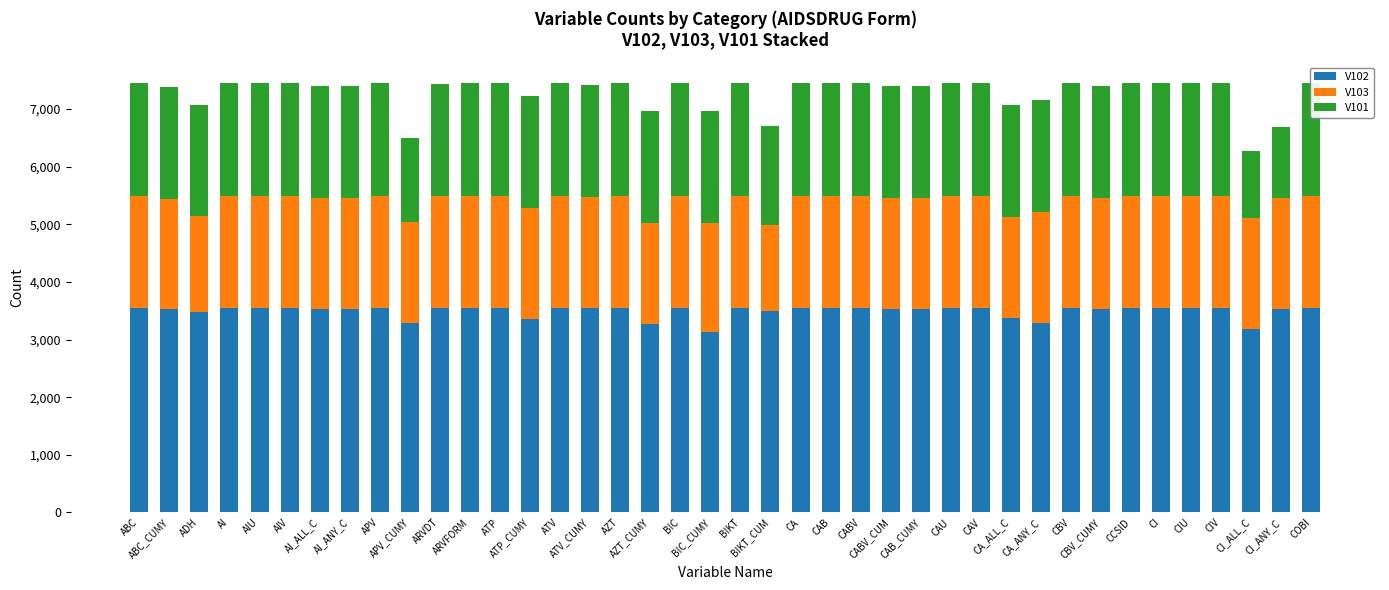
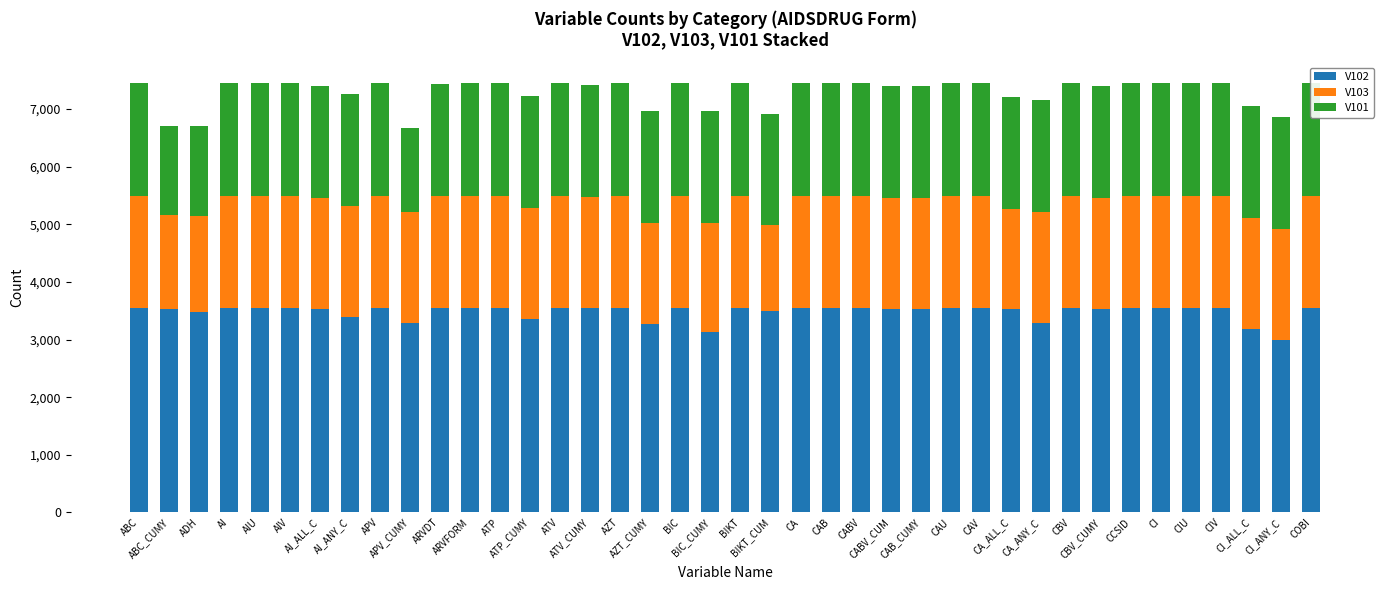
  {
    "V102": {
      "ABC": "3,500",
      "ABC_CUMY": "3,500",
      "ADH": "3,500",
      "AI": "3,500",
      "AIU": "3,500",
      "AIV": "3,500",
      "AI_ALL_C": "3,500",
-     "AI_ANY_C": "3,500",
+     "AI_ANY_C": "3,400",
      "APV": "3,500",
      "APV_CUMY": "3,300",
      "ARVDT": "3,500",
      "ARVFORM": "3,500",
      "ATP": "3,500",
      "ATP_CUMY": "3,400",
      "ATV": "3,500",
      "ATV_CUMY": "3,500",
      "AZT": "3,500",
      "AZT_CUMY": "3,300",
      "BIC": "3,500",
      "BIC_CUMY": "3,100",
      "BIKT": "3,500",
      "BIKT_CUM": "3,500",
      "CA": "3,500",
      "CAB": "3,500",
      "CABV": "3,500",
      "CABV_CUM": "3,500",
      "CAB_CUMY": "3,500",
      "CAU": "3,500",
      "CAV": "3,500",
-     "CA_ALL_C": "3,400",
+     "CA_ALL_C": "3,500",
      "CA_ANY_C": "3,300",
      "CBV": "3,500",
      "CBV_CUMY": "3,500",
      "CCSID": "3,500",
      "CI": "3,500",
      "CIU": "3,500",
      "CIV": "3,500",
      "CI_ALL_C": "3,200",
-     "CI_ANY_C": "3,500",
+     "CI_ANY_C": "3,000",
      "COBI": "3,500"
    },
    "V103": {
      "ABC": "2,000",
-     "ABC_CUMY": "1,900",
+     "ABC_CUMY": "1,600",
      "ADH": "1,700",
      "AI": "2,000",
      "AIU": "2,000",
      "AIV": "2,000",
      "AI_ALL_C": "1,900",
      "AI_ANY_C": "1,900",
      "APV": "2,000",
-     "APV_CUMY": "1,700",
+     "APV_CUMY": "1,900",
      "ARVDT": "1,900",
      "ARVFORM": "2,000",
      "ATP": "2,000",
      "ATP_CUMY": "1,900",
      "ATV": "2,000",
      "ATV_CUMY": "1,900",
      "AZT": "2,000",
      "AZT_CUMY": "1,800",
      "BIC": "2,000",
      "BIC_CUMY": "1,900",
      "BIKT": "2,000",
      "BIKT_CUM": "1,500",
      "CA": "2,000",
      "CAB": "2,000",
      "CABV": "2,000",
      "CABV_CUM": "1,900",
      "CAB_CUMY": "1,900",
      "CAU": "2,000",
      "CAV": "2,000",
      "CA_ALL_C": "1,700",
      "CA_ANY_C": "1,900",
      "CBV": "2,000",
      "CBV_CUMY": "1,900",
      "CCSID": "2,000",
      "CI": "2,000",
      "CIU": "2,000",
      "CIV": "2,000",
      "CI_ALL_C": "1,900",
      "CI_ANY_C": "1,900",
      "COBI": "2,000"
    },
    "V101": {
      "ABC": "1,900",
-     "ABC_CUMY": "1,900",
-     "ADH": "1,900",
+     "ABC_CUMY": "1,500",
+     "ADH": "1,500",
      "AI": "1,900",
      "AIU": "1,900",
      "AIV": "1,900",
      "AI_ALL_C": "1,900",
      "AI_ANY_C": "1,900",
      "APV": "1,900",
      "APV_CUMY": "1,500",
      "ARVDT": "1,900",
      "ARVFORM": "1,900",
      "ATP": "1,900",
      "ATP_CUMY": "1,900",
      "ATV": "1,900",
      "ATV_CUMY": "1,900",
      "AZT": "1,900",
      "AZT_CUMY": "1,900",
      "BIC": "1,900",
      "BIC_CUMY": "1,900",
      "BIKT": "1,900",
-     "BIKT_CUM": "1,700",
+     "BIKT_CUM": "1,900",
      "CA": "1,900",
      "CAB": "1,900",
      "CABV": "1,900",
      "CABV_CUM": "1,900",
      "CAB_CUMY": "1,900",
      "CAU": "1,900",
      "CAV": "1,900",
      "CA_ALL_C": "1,900",
      "CA_ANY_C": "1,900",
      "CBV": "1,900",
      "CBV_CUMY": "1,900",
      "CCSID": "1,900",
      "CI": "1,900",
      "CIU": "1,900",
      "CIV": "1,900",
-     "CI_ALL_C": "1,200",
-     "CI_ANY_C": "1,200"
+     "CI_ALL_C": "1,900",
+     "CI_ANY_C": "1,900"
    }
  }
